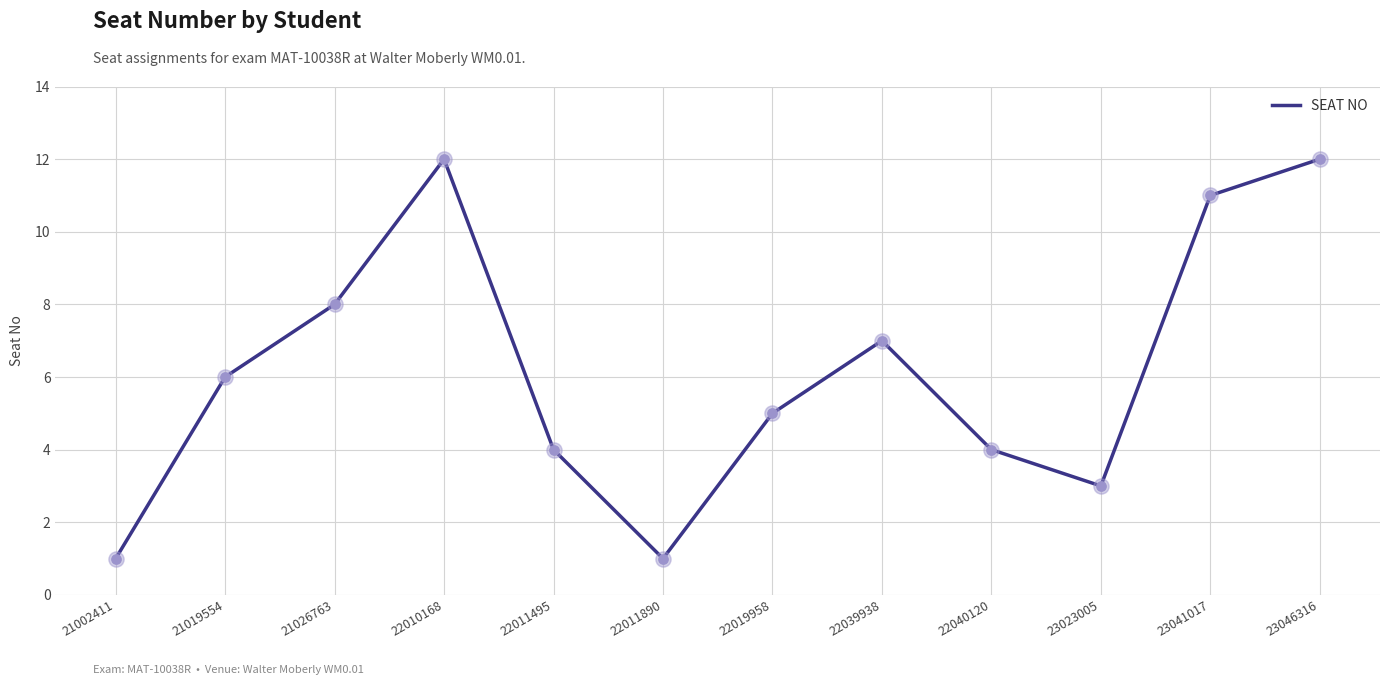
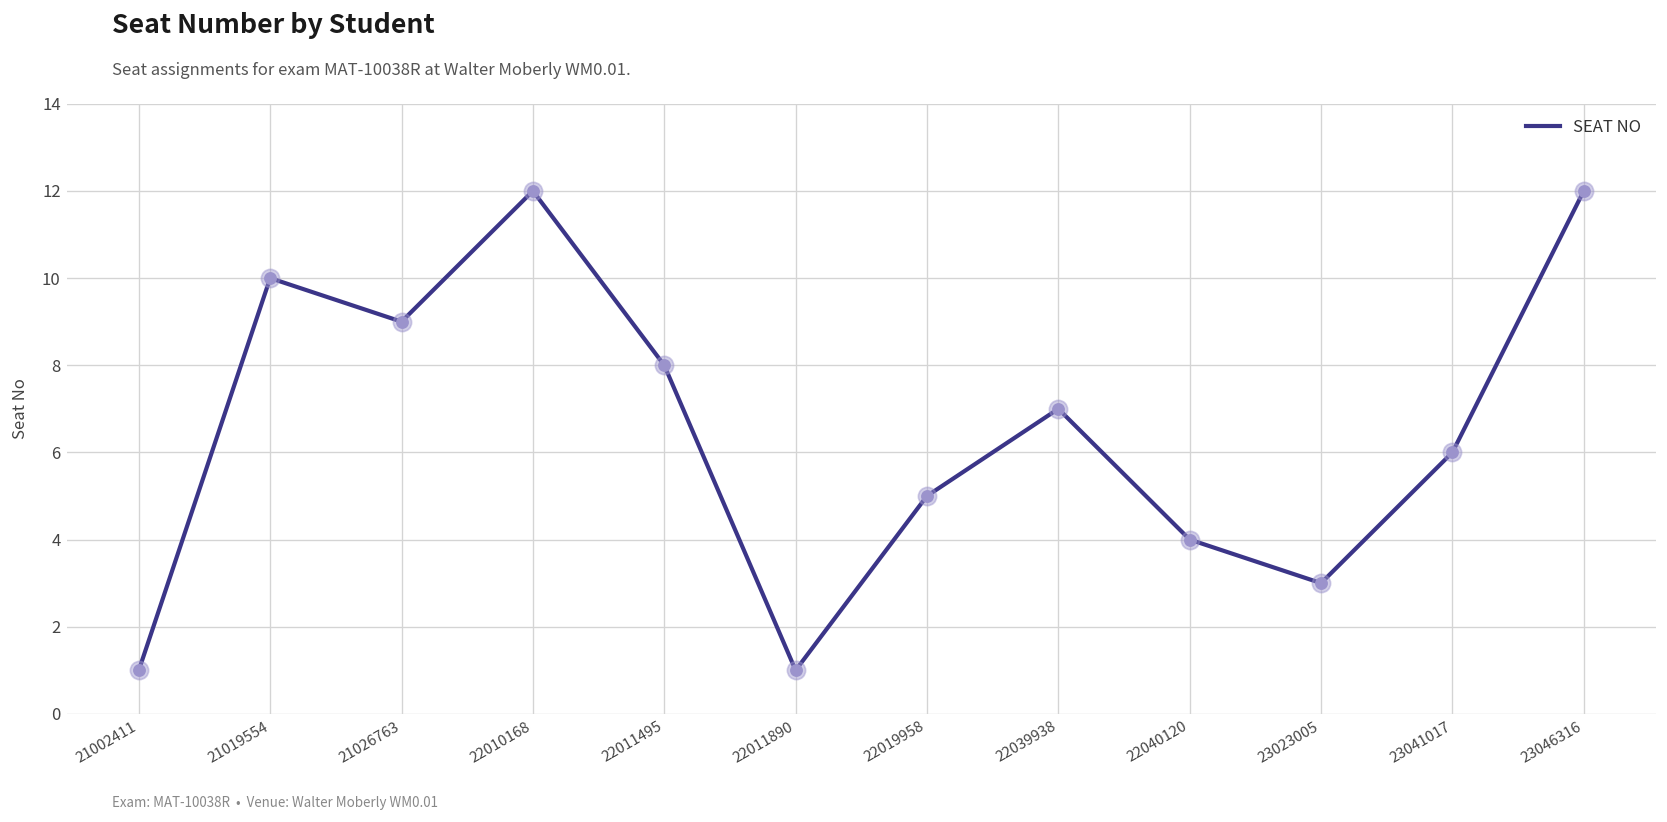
  {
    "21002411": 1,
-   "21019554": 6,
-   "21026763": 8,
+   "21019554": 10,
+   "21026763": 9,
    "22010168": 12,
-   "22011495": 4,
+   "22011495": 8,
    "22011890": 1,
    "22019958": 5,
    "22039938": 7,
    "22040120": 4,
    "23023005": 3,
-   "23041017": 11,
+   "23041017": 6,
    "23046316": 12
  }
